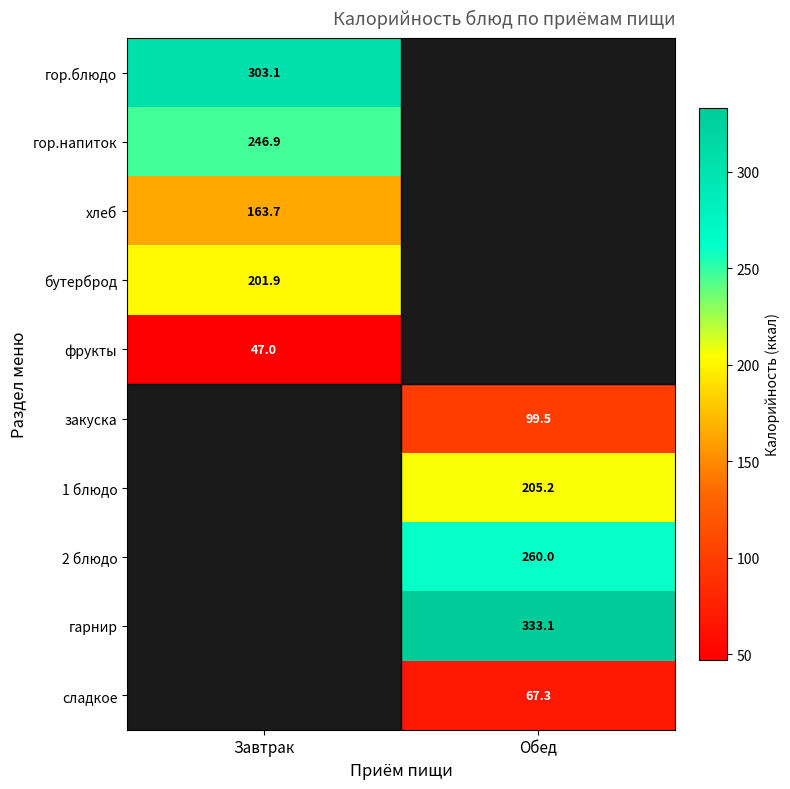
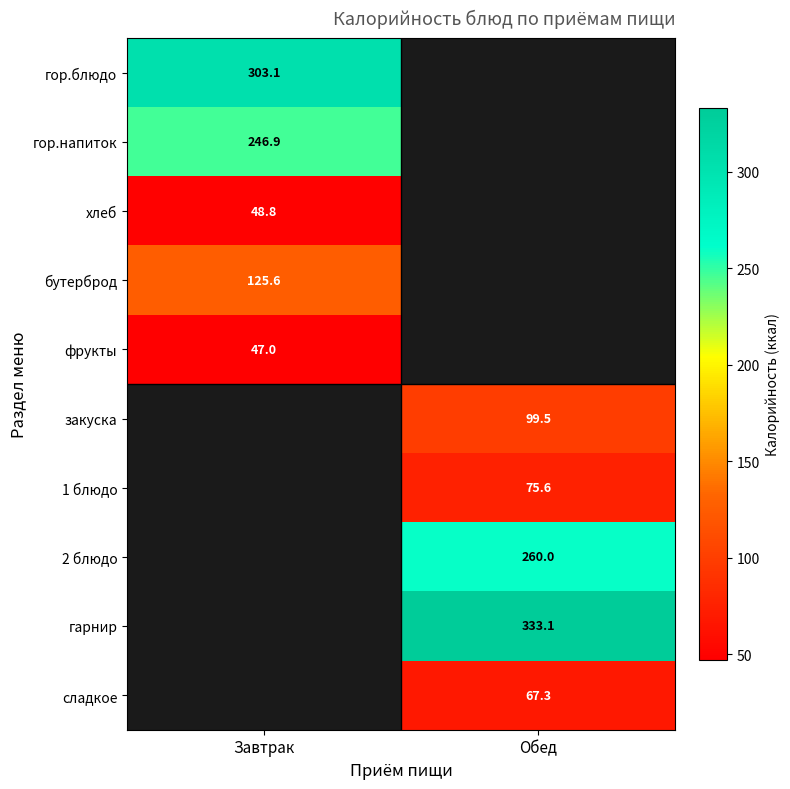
  {
    "гор.блюдо": {
      "Завтрак": 303.1
    },
    "гор.напиток": {
      "Завтрак": 246.9
    },
    "хлеб": {
-     "Завтрак": 163.7
+     "Завтрак": 48.8
    },
    "бутерброд": {
-     "Завтрак": 201.9
+     "Завтрак": 125.6
    },
    "фрукты": {
      "Завтрак": 47.0
    },
    "закуска": {
      "Обед": 99.5
    },
    "1 блюдо": {
-     "Обед": 205.2
+     "Обед": 75.6
    },
    "2 блюдо": {
      "Обед": 260.0
    },
    "гарнир": {
      "Обед": 333.1
    },
    "сладкое": {
      "Обед": 67.3
    }
  }
